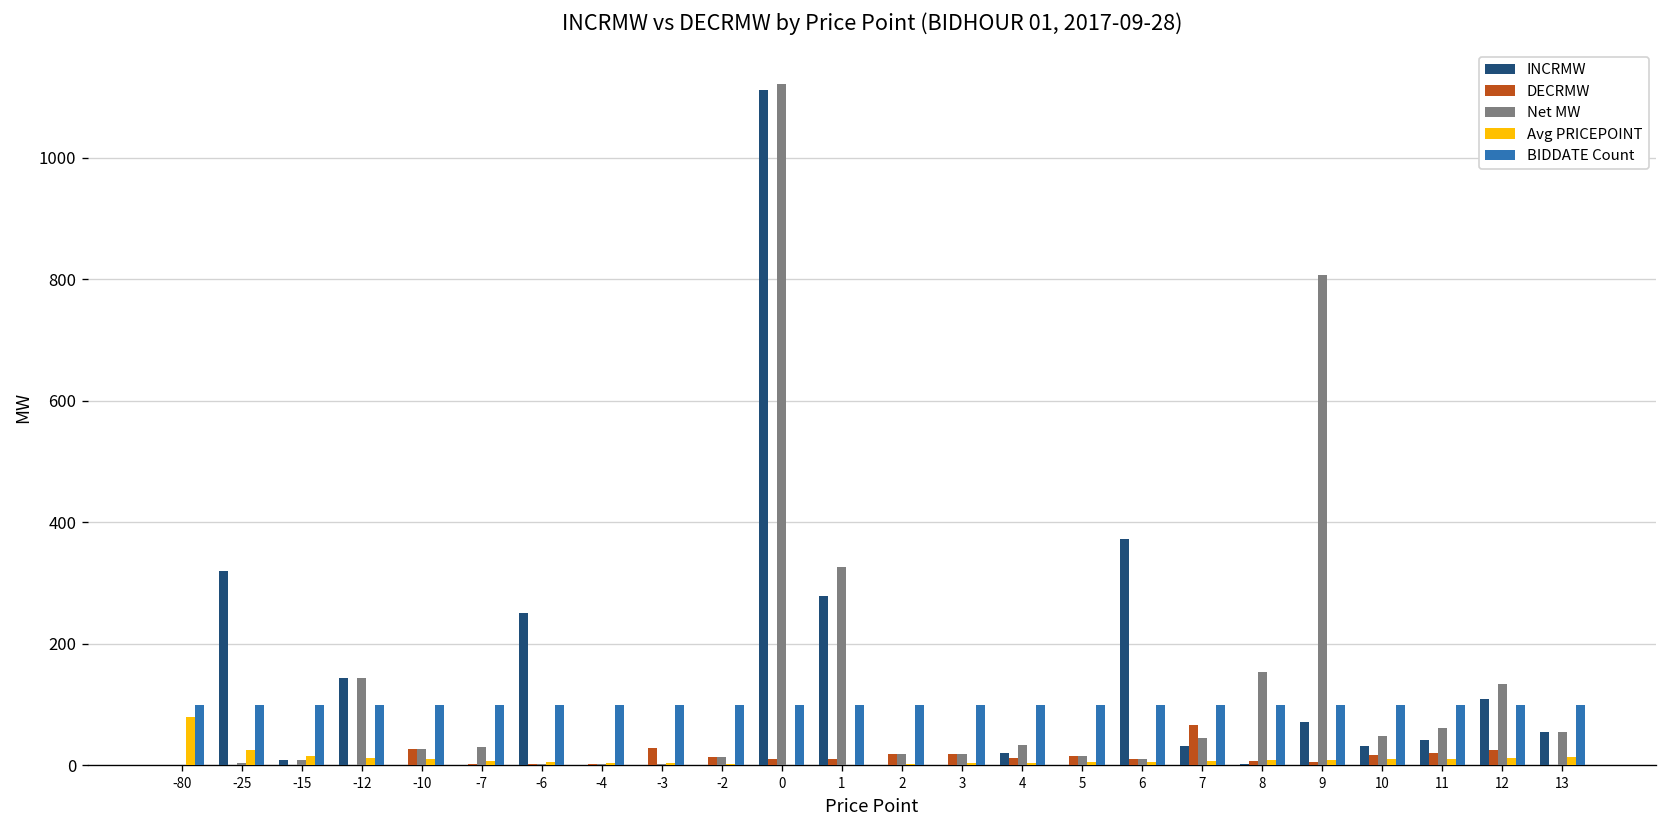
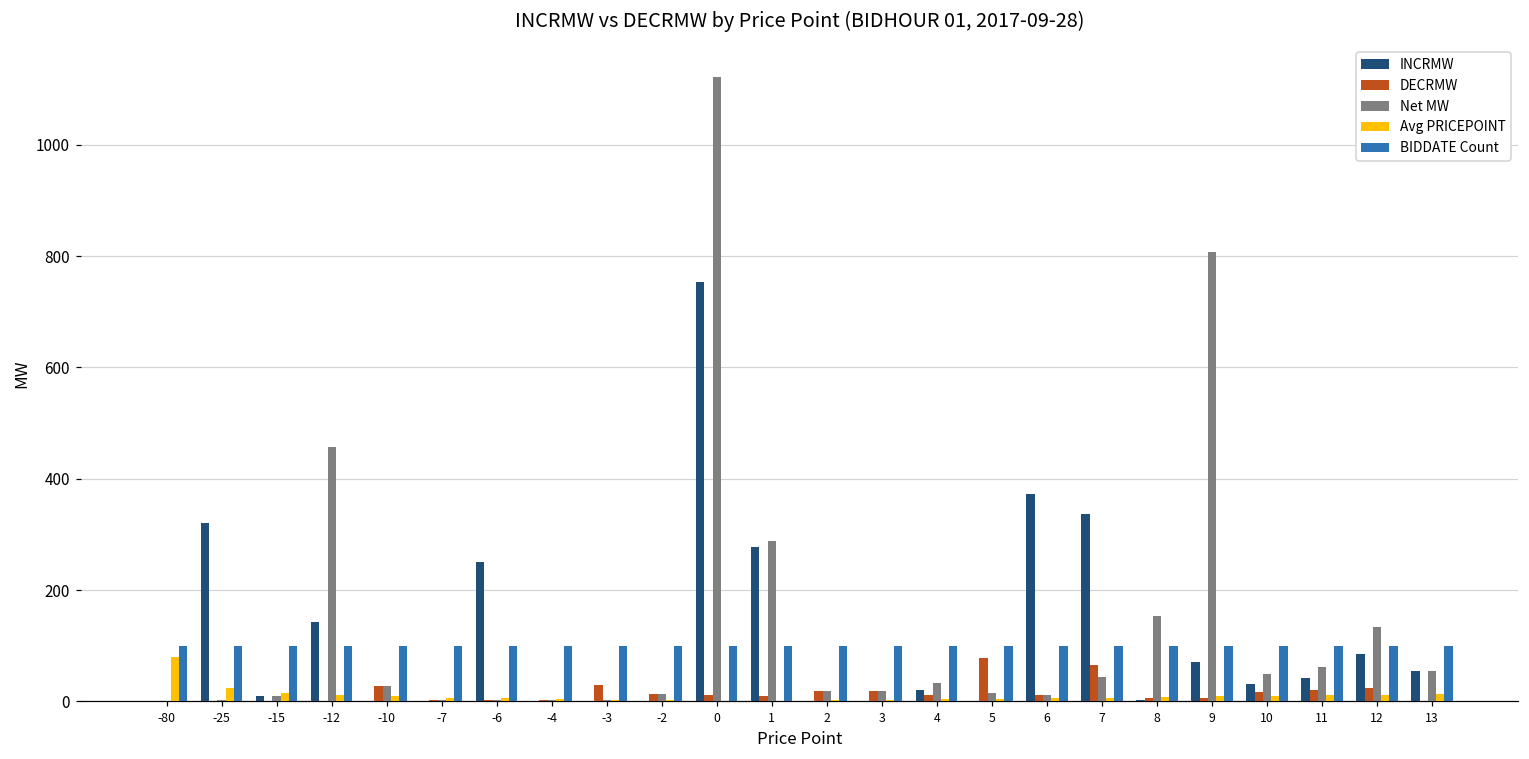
  {
    "INCRMW": {
      "-25": 320,
      "-15": 10,
      "-12": 140,
      "-10": 0,
      "-7": 0,
      "-6": 250,
      "-4": 0,
      "-3": 0,
      "-2": 0,
-     "0": 1110,
+     "0": 750,
      "1": 280,
      "3": 0,
      "4": 20,
      "5": 0,
      "6": 370,
-     "7": 30,
+     "7": 340,
      "9": 70,
      "10": 30,
      "11": 40,
-     "12": 110,
+     "12": 90,
      "13": 60
    },
    "DECRMW": {
      "-80": 0,
      "-25": 0,
      "-15": 0,
      "-12": 0,
      "-10": 30,
      "-3": 30,
      "-2": 10,
      "0": 10,
      "1": 10,
      "2": 20,
      "3": 20,
      "4": 10,
-     "5": 20,
+     "5": 80,
      "6": 10,
      "7": 70,
      "8": 10,
      "9": 10,
      "10": 20,
      "11": 20,
      "12": 30,
      "13": 0
    },
    "Net MW": {
      "-15": 10,
-     "-12": 140,
+     "-12": 460,
      "-10": 30,
-     "-7": 30,
+     "-7": 0,
      "-2": 10,
      "0": 1120,
-     "1": 330,
+     "1": 290,
      "2": 20,
      "3": 20,
      "4": 30,
      "5": 20,
      "6": 10,
      "7": 40,
      "8": 150,
      "9": 810,
      "10": 50,
      "11": 60,
      "12": 130,
      "13": 60
    },
    "Avg PRICEPOINT": {
      "-80": 80,
      "-25": 30,
      "-15": 20,
      "-12": 10,
      "-10": 10,
      "-7": 10,
      "-6": 10,
      "0": 0,
      "5": 10,
      "6": 10,
      "7": 10,
      "8": 10,
      "9": 10,
      "10": 10,
      "11": 10,
      "12": 10,
      "13": 10
    },
    "BIDDATE Count": {
      "-80": 100,
      "-25": 100,
      "-15": 100,
      "-12": 100,
      "-10": 100,
      "-7": 100,
      "-6": 100,
      "-4": 100,
      "-3": 100,
      "-2": 100,
      "0": 100,
      "1": 100,
      "2": 100,
      "3": 100,
      "4": 100,
      "5": 100,
      "6": 100,
      "7": 100,
      "8": 100,
      "9": 100,
      "10": 100,
      "11": 100,
      "12": 100,
      "13": 100
    }
  }
